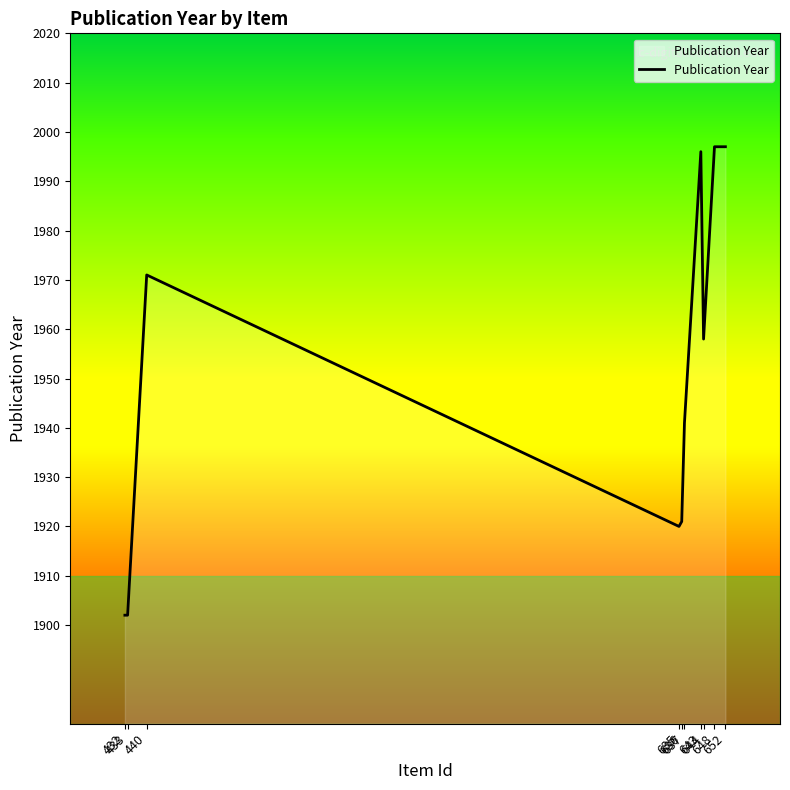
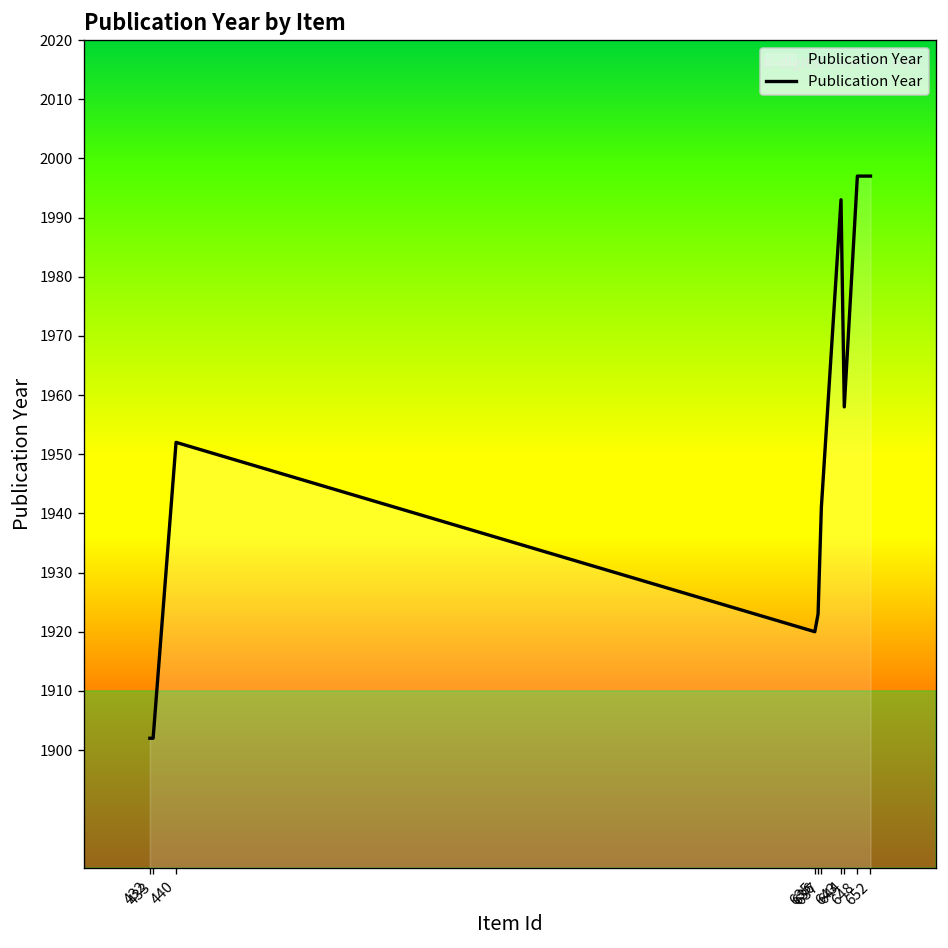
  {
-   "440": 1971,
+   "440": 1952,
    "635": 1920,
-   "636": 1921,
+   "636": 1923,
    "637": 1941,
-   "643": 1996,
+   "643": 1993,
    "644": 1958,
    "648": 1997,
    "652": 1997
  }
